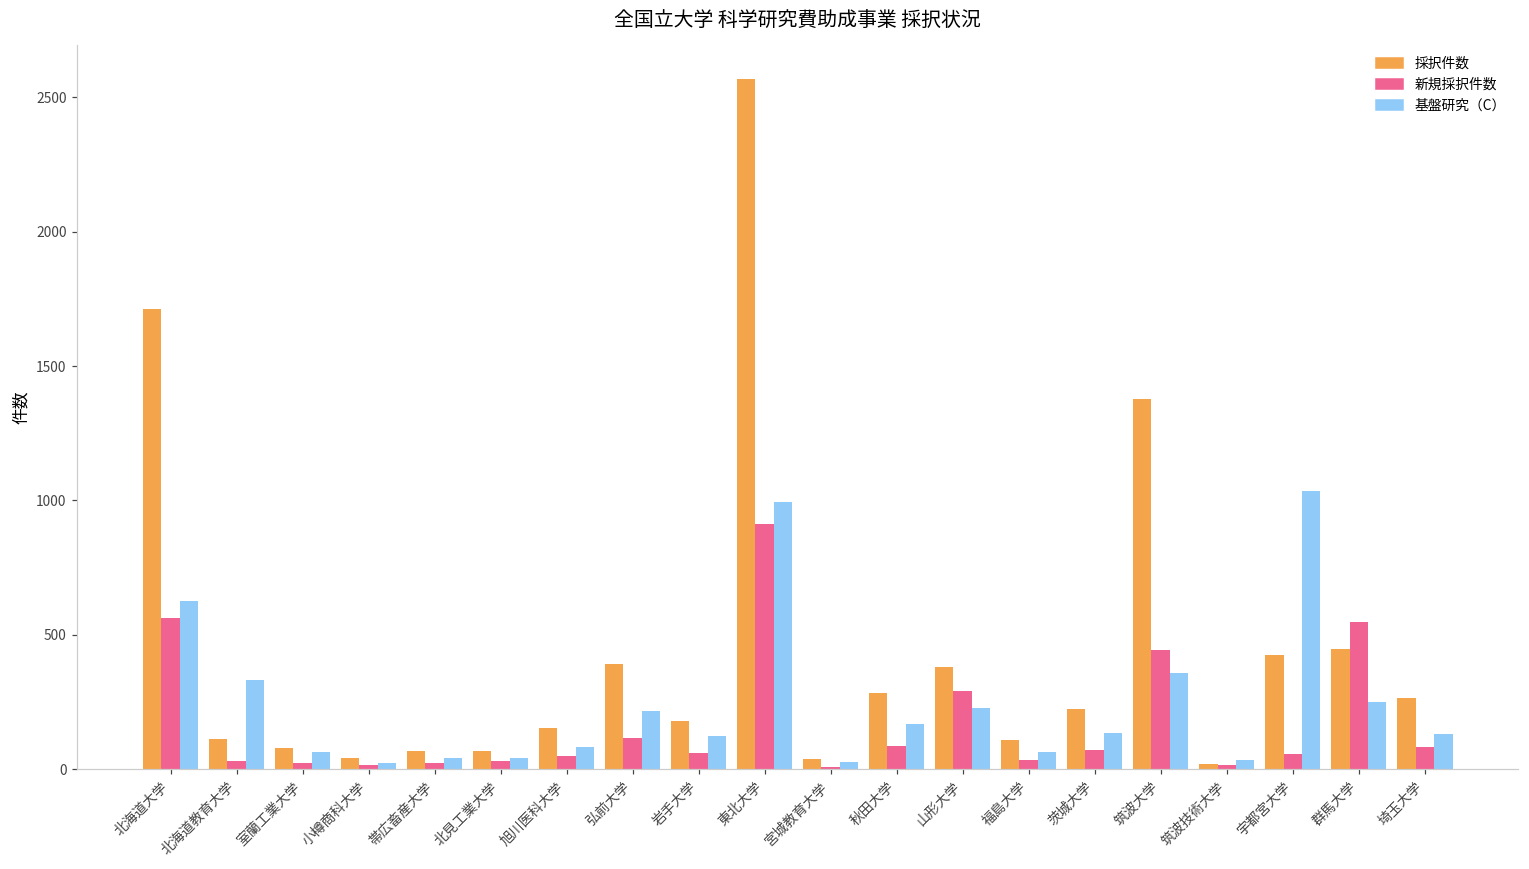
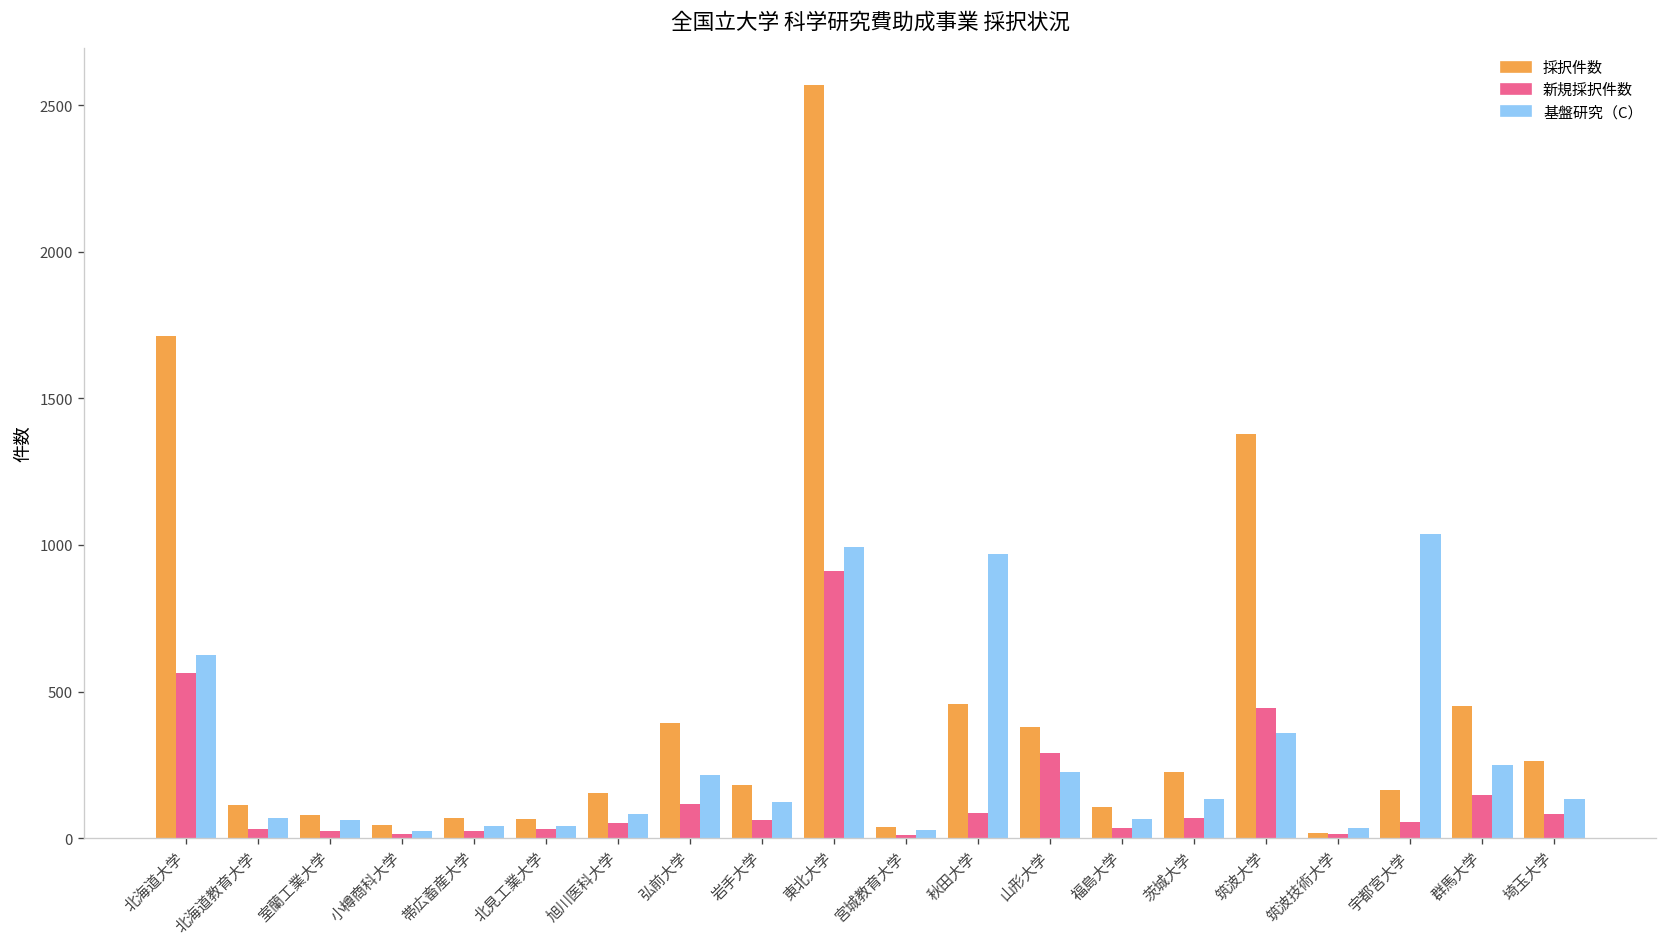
  {
    "採択件数": {
      "北海道大学": 1710,
      "北海道教育大学": 110,
      "室蘭工業大学": 80,
      "小樽商科大学": 40,
      "帯広畜産大学": 70,
      "北見工業大学": 70,
      "旭川医科大学": 150,
      "弘前大学": 390,
      "岩手大学": 180,
      "東北大学": 2570,
      "宮城教育大学": 40,
-     "秋田大学": 280,
+     "秋田大学": 460,
      "山形大学": 380,
      "福島大学": 110,
      "茨城大学": 220,
      "筑波大学": 1380,
      "筑波技術大学": 20,
-     "宇都宮大学": 420,
+     "宇都宮大学": 160,
      "群馬大学": 450,
      "埼玉大学": 260
    },
    "新規採択件数": {
      "北海道大学": 560,
      "北海道教育大学": 30,
      "室蘭工業大学": 20,
      "小樽商科大学": 10,
      "帯広畜産大学": 20,
      "北見工業大学": 30,
      "旭川医科大学": 50,
      "弘前大学": 120,
      "岩手大学": 60,
      "東北大学": 910,
      "秋田大学": 90,
      "山形大学": 290,
      "福島大学": 30,
      "茨城大学": 70,
      "筑波大学": 440,
      "筑波技術大学": 10,
      "宇都宮大学": 60,
-     "群馬大学": 550,
+     "群馬大学": 150,
      "埼玉大学": 80
    },
    "基盤研究（C）": {
      "北海道大学": 620,
-     "北海道教育大学": 330,
+     "北海道教育大学": 70,
      "室蘭工業大学": 60,
      "小樽商科大学": 20,
      "帯広畜産大学": 40,
      "北見工業大学": 40,
      "旭川医科大学": 80,
      "弘前大学": 220,
      "岩手大学": 120,
      "東北大学": 990,
      "宮城教育大学": 30,
-     "秋田大学": 170,
+     "秋田大学": 970,
      "山形大学": 230,
      "福島大学": 70,
      "茨城大学": 130,
      "筑波大学": 360,
      "筑波技術大学": 30,
      "宇都宮大学": 1040,
      "群馬大学": 250,
      "埼玉大学": 130
    }
  }
